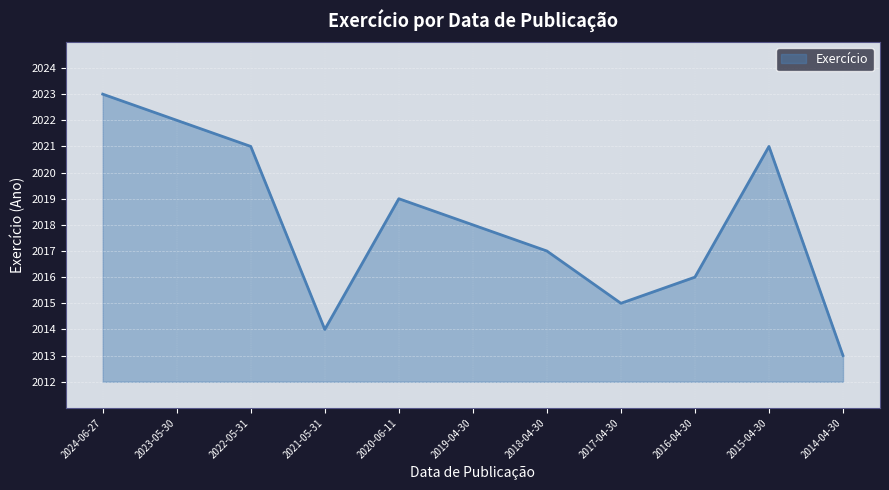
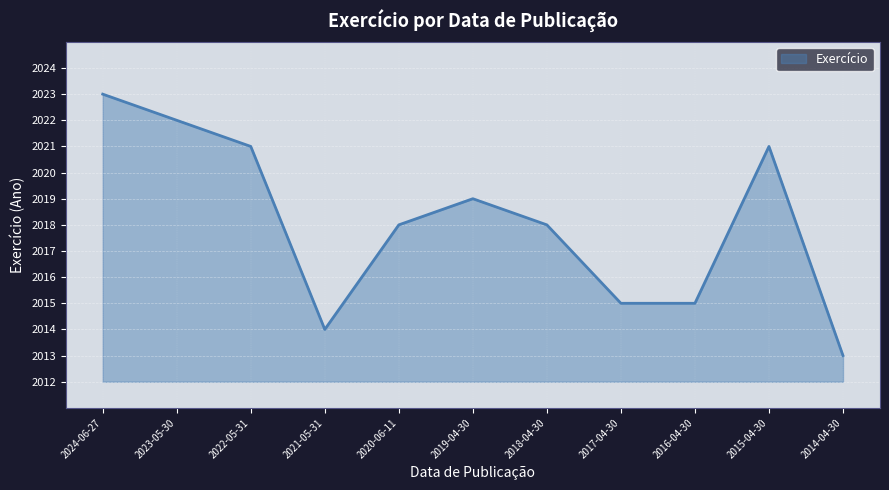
  {
    "2024-06-27": 2023,
    "2023-05-30": 2022,
    "2022-05-31": 2021,
    "2021-05-31": 2014,
-   "2020-06-11": 2019,
-   "2019-04-30": 2018,
-   "2018-04-30": 2017,
+   "2020-06-11": 2018,
+   "2019-04-30": 2019,
+   "2018-04-30": 2018,
    "2017-04-30": 2015,
-   "2016-04-30": 2016,
+   "2016-04-30": 2015,
    "2015-04-30": 2021,
    "2014-04-30": 2013
  }
